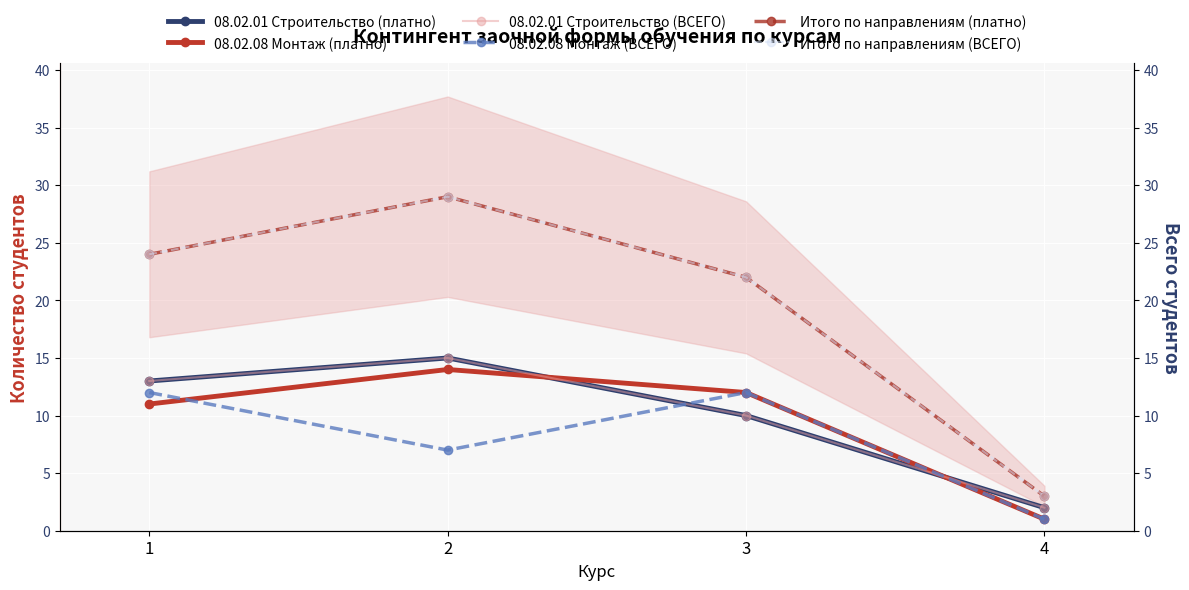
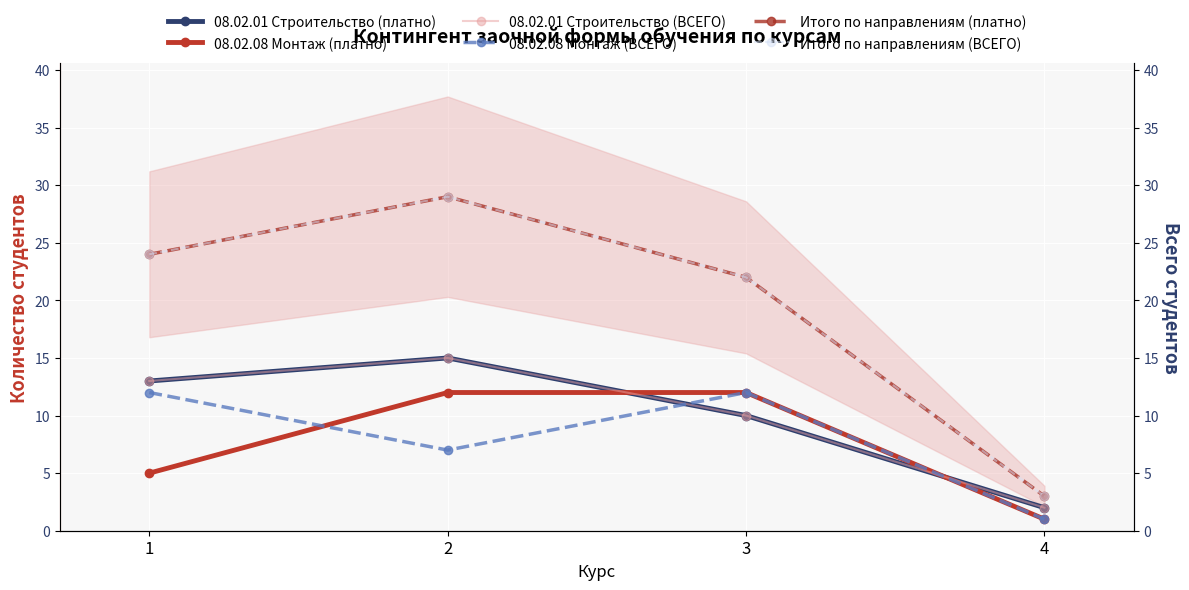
  {
    "08.02.08 Монтаж (платно)": {
-     "1": 11,
-     "2": 14
+     "1": 5,
+     "2": 12
    },
    "08.02.08 Монтаж (ВСЕГО)": {
      "1": 12,
      "2": 7
    }
  }
